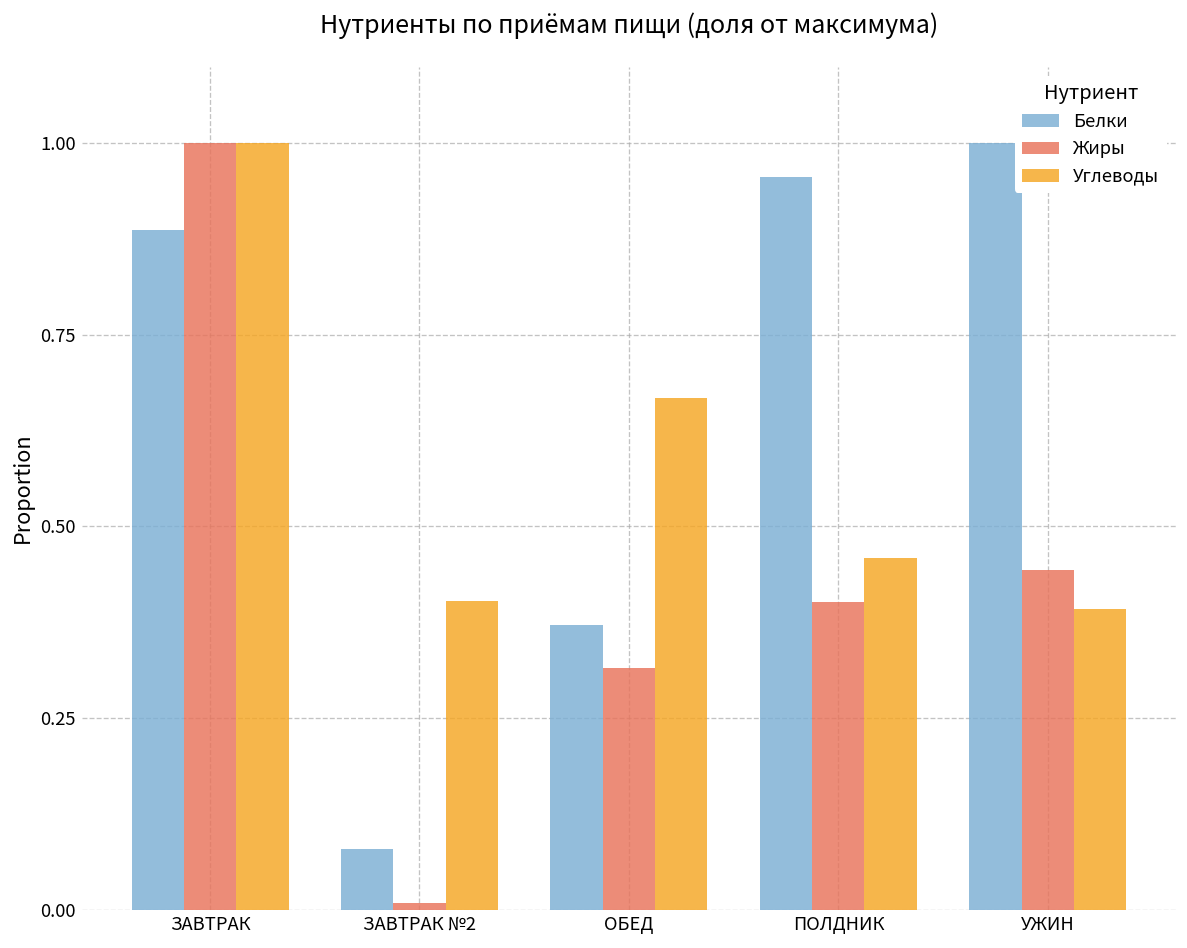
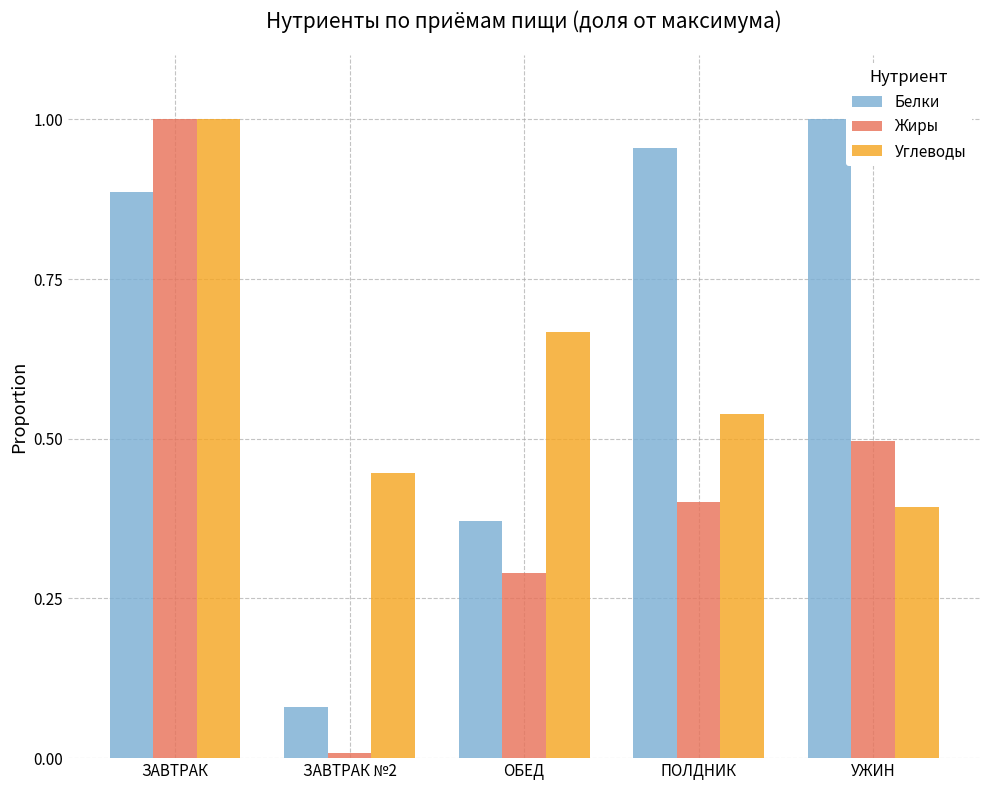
  {
    "Белки": {
      "ЗАВТРАК": 0.89,
      "ЗАВТРАК №2": 0.08,
      "ОБЕД": 0.37,
      "ПОЛДНИК": 0.96,
      "УЖИН": 1.00
    },
    "Жиры": {
      "ЗАВТРАК": 1.00,
      "ЗАВТРАК №2": 0.01,
-     "ОБЕД": 0.31,
+     "ОБЕД": 0.29,
      "ПОЛДНИК": 0.40,
-     "УЖИН": 0.44
+     "УЖИН": 0.50
    },
    "Углеводы": {
      "ЗАВТРАК": 1.00,
-     "ЗАВТРАК №2": 0.40,
+     "ЗАВТРАК №2": 0.45,
      "ОБЕД": 0.67,
-     "ПОЛДНИК": 0.46,
+     "ПОЛДНИК": 0.54,
      "УЖИН": 0.39
    }
  }
